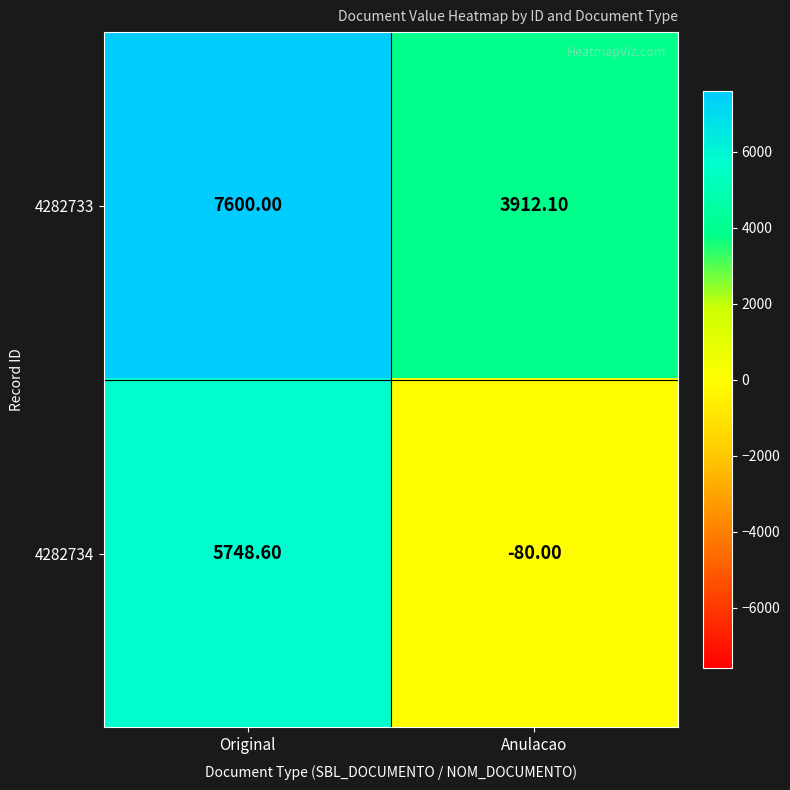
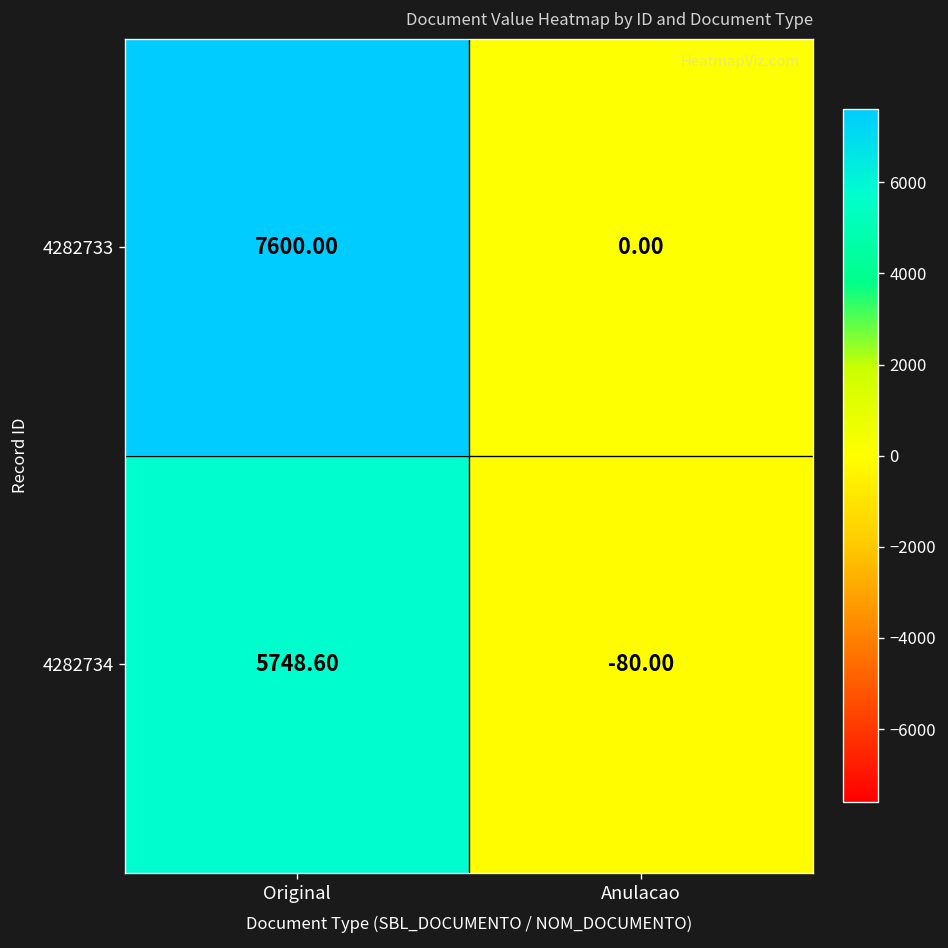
  {
    "4282733": {
      "Original": 7600.00,
-     "Anulacao": 3912.10
+     "Anulacao": 0.00
    },
    "4282734": {
      "Original": 5748.60,
      "Anulacao": -80.00
    }
  }
